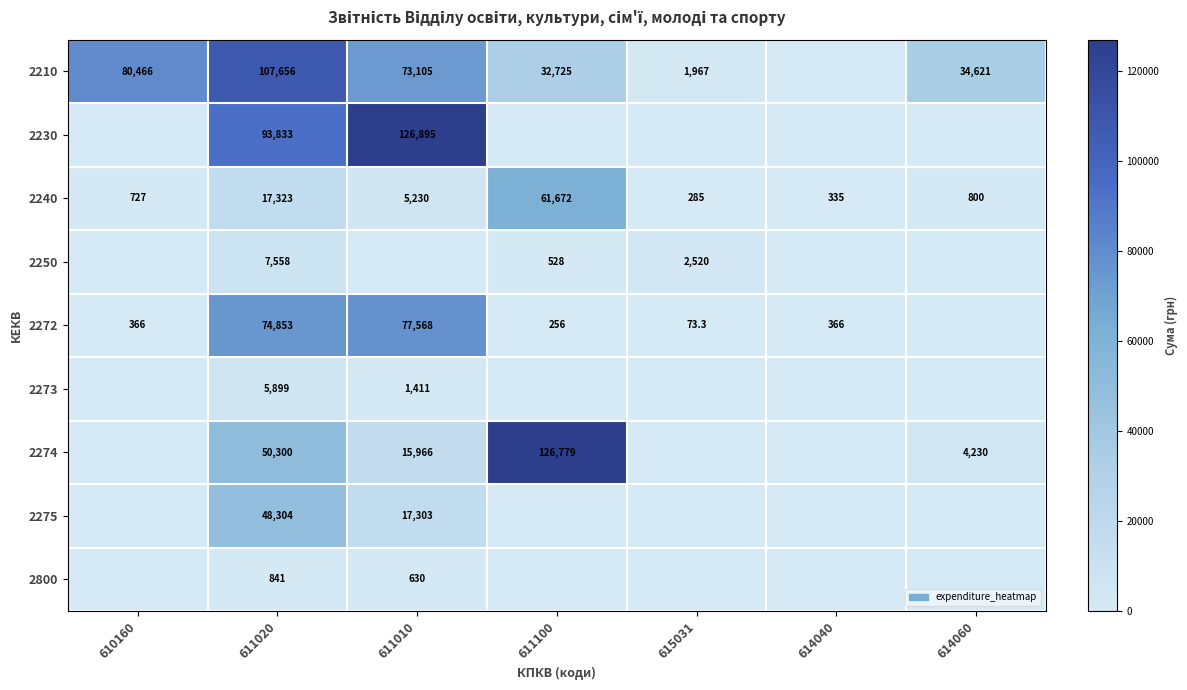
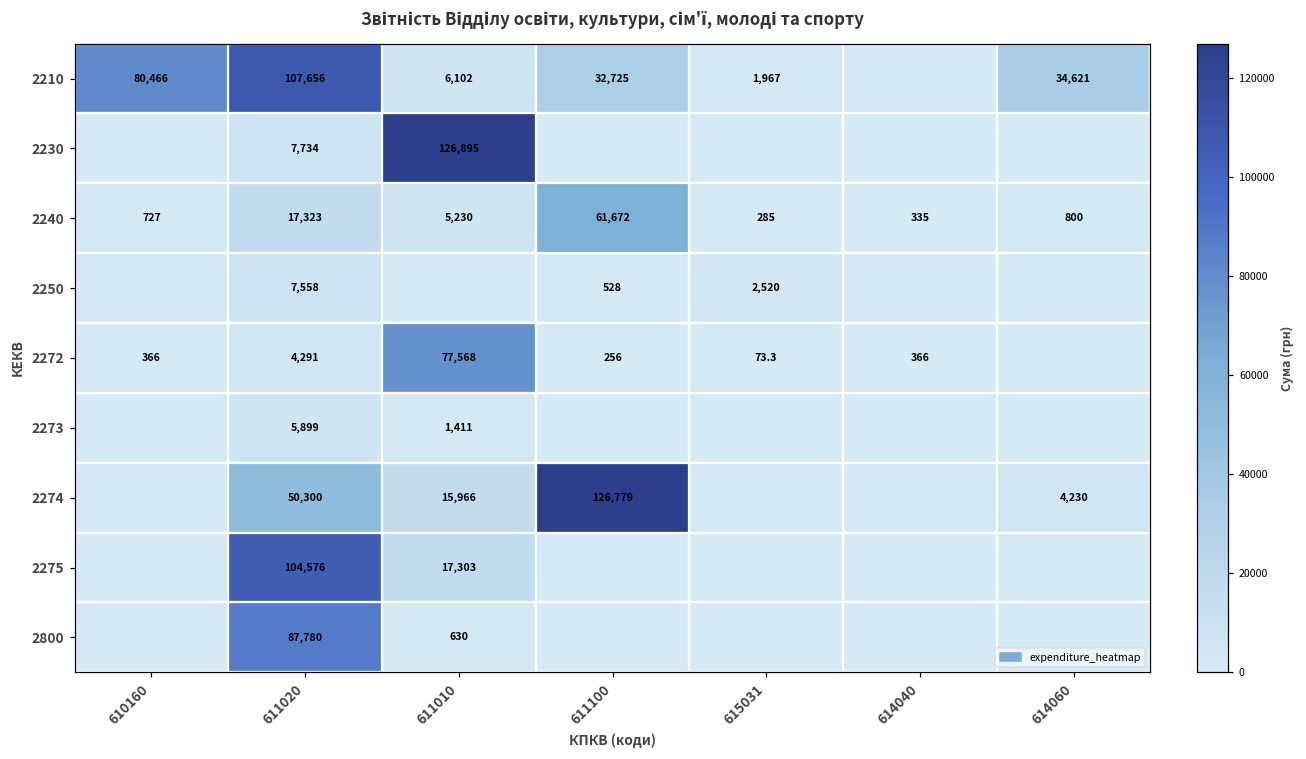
  {
    "2210": {
      "610160": "80,466",
      "611020": "107,656",
-     "611010": "73,105",
+     "611010": "6,102",
      "611100": "32,725",
      "615031": "1,967",
      "614060": "34,621"
    },
    "2230": {
-     "611020": "93,833",
+     "611020": "7,734",
      "611010": "126,895"
    },
    "2240": {
      "610160": "727",
      "611020": "17,323",
      "611010": "5,230",
      "611100": "61,672",
      "615031": "285",
      "614040": "335",
      "614060": "800"
    },
    "2250": {
      "611020": "7,558",
      "611100": "528",
      "615031": "2,520"
    },
    "2272": {
      "610160": "366",
-     "611020": "74,853",
+     "611020": "4,291",
      "611010": "77,568",
      "611100": "256",
      "615031": "73.3",
      "614040": "366"
    },
    "2273": {
      "611020": "5,899",
      "611010": "1,411"
    },
    "2274": {
      "611020": "50,300",
      "611010": "15,966",
      "611100": "126,779",
      "614060": "4,230"
    },
    "2275": {
-     "611020": "48,304",
+     "611020": "104,576",
      "611010": "17,303"
    },
    "2800": {
-     "611020": "841",
+     "611020": "87,780",
      "611010": "630"
    }
  }
